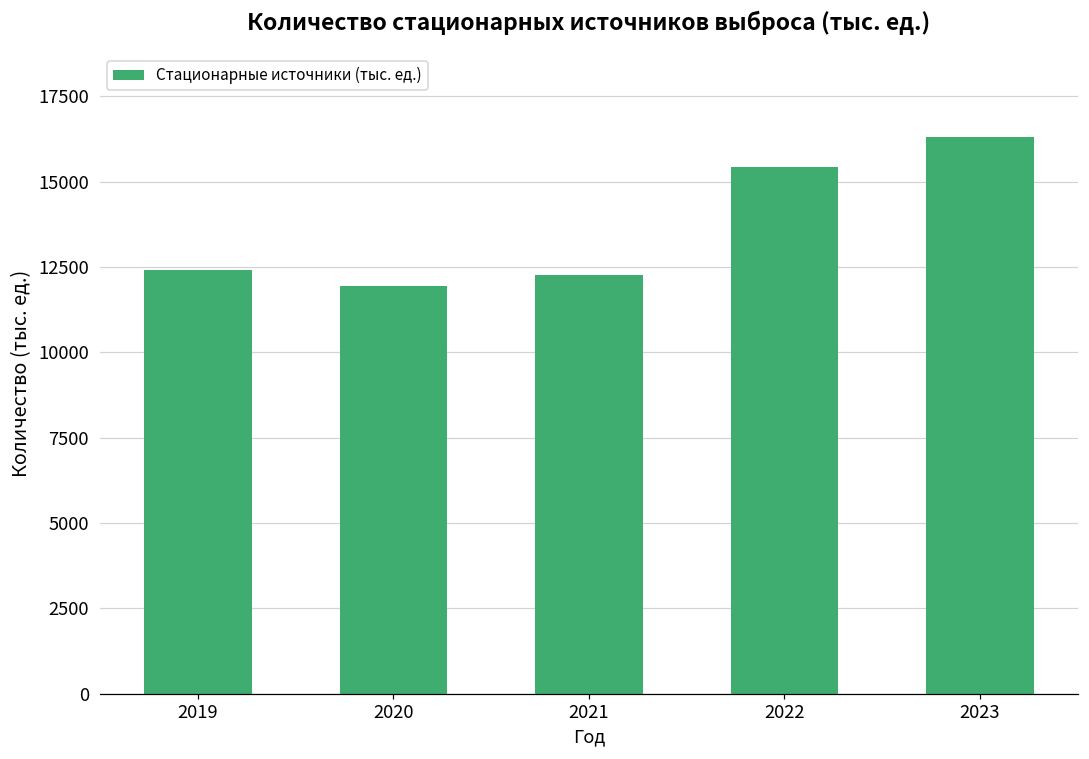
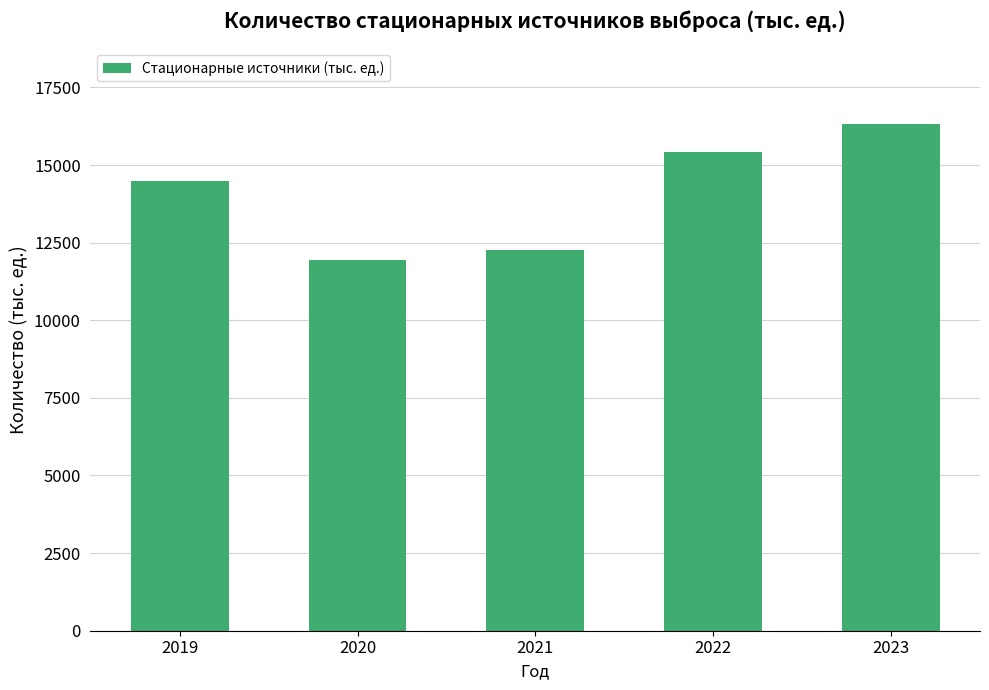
  {
-   "2019": 12400,
+   "2019": 14500,
    "2020": 11900,
    "2021": 12300,
    "2022": 15400,
    "2023": 16300
  }
